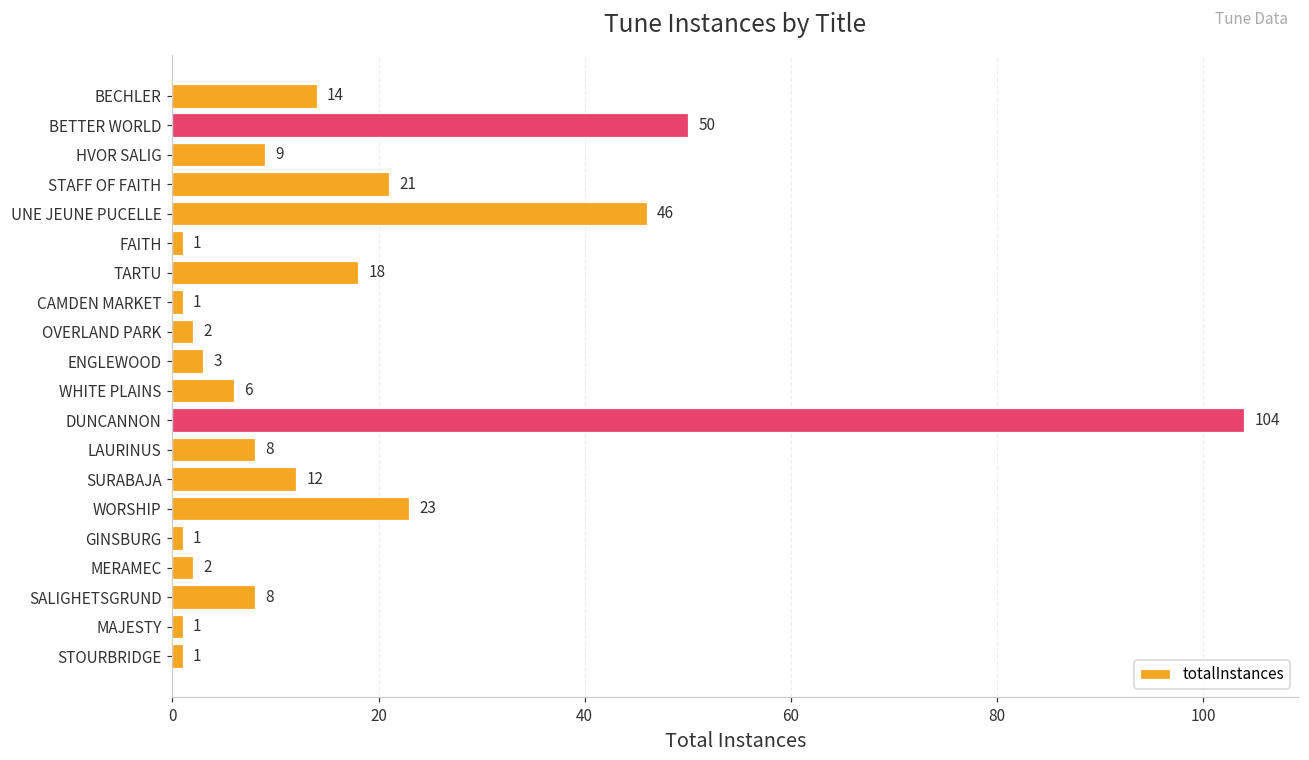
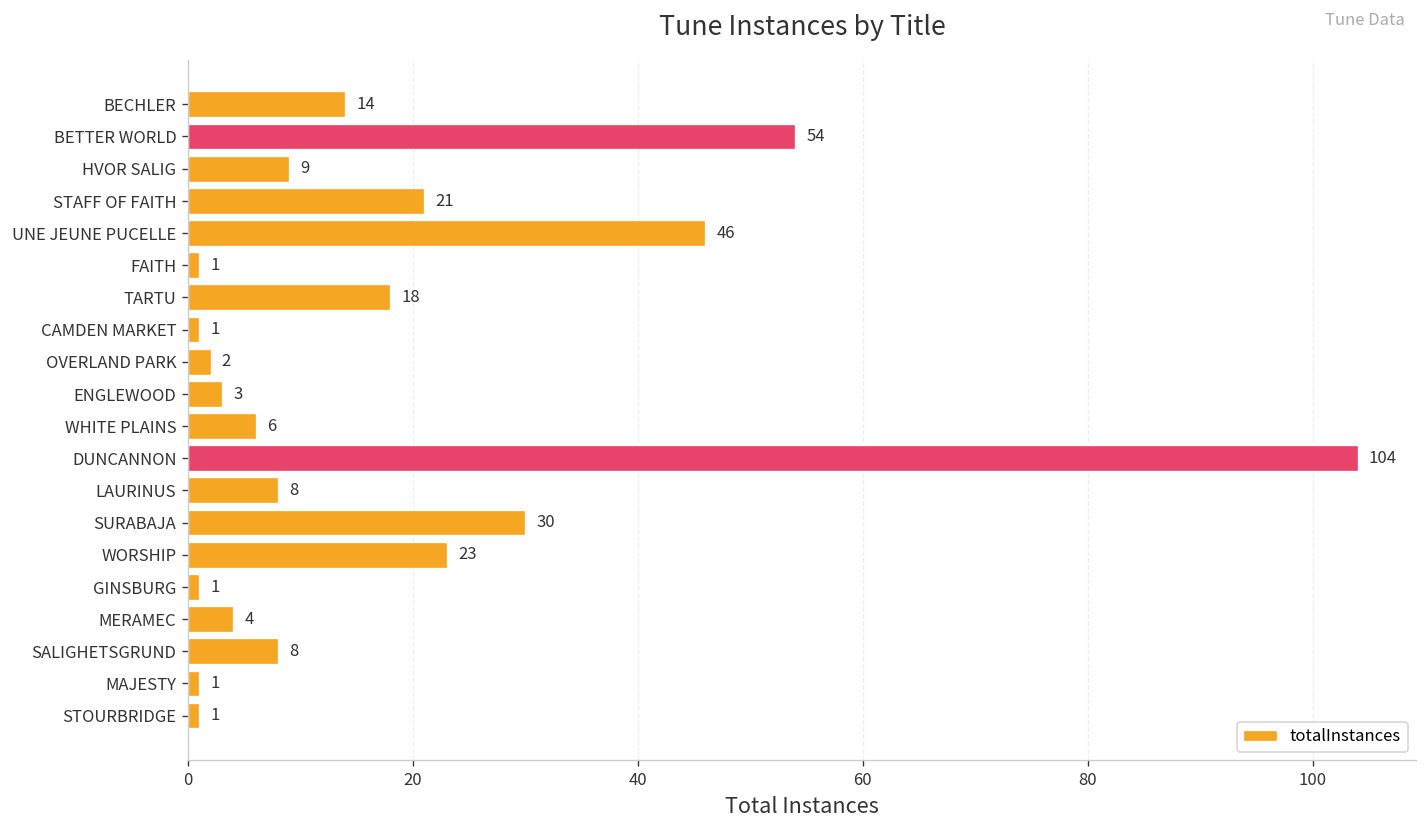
  {
    "BECHLER": 14,
-   "BETTER WORLD": 50,
+   "BETTER WORLD": 54,
    "HVOR SALIG": 9,
    "STAFF OF FAITH": 21,
    "UNE JEUNE PUCELLE": 46,
    "FAITH": 1,
    "TARTU": 18,
    "CAMDEN MARKET": 1,
    "OVERLAND PARK": 2,
    "ENGLEWOOD": 3,
    "WHITE PLAINS": 6,
    "DUNCANNON": 104,
    "LAURINUS": 8,
-   "SURABAJA": 12,
+   "SURABAJA": 30,
    "WORSHIP": 23,
    "GINSBURG": 1,
-   "MERAMEC": 2,
+   "MERAMEC": 4,
    "SALIGHETSGRUND": 8,
    "MAJESTY": 1,
    "STOURBRIDGE": 1
  }
